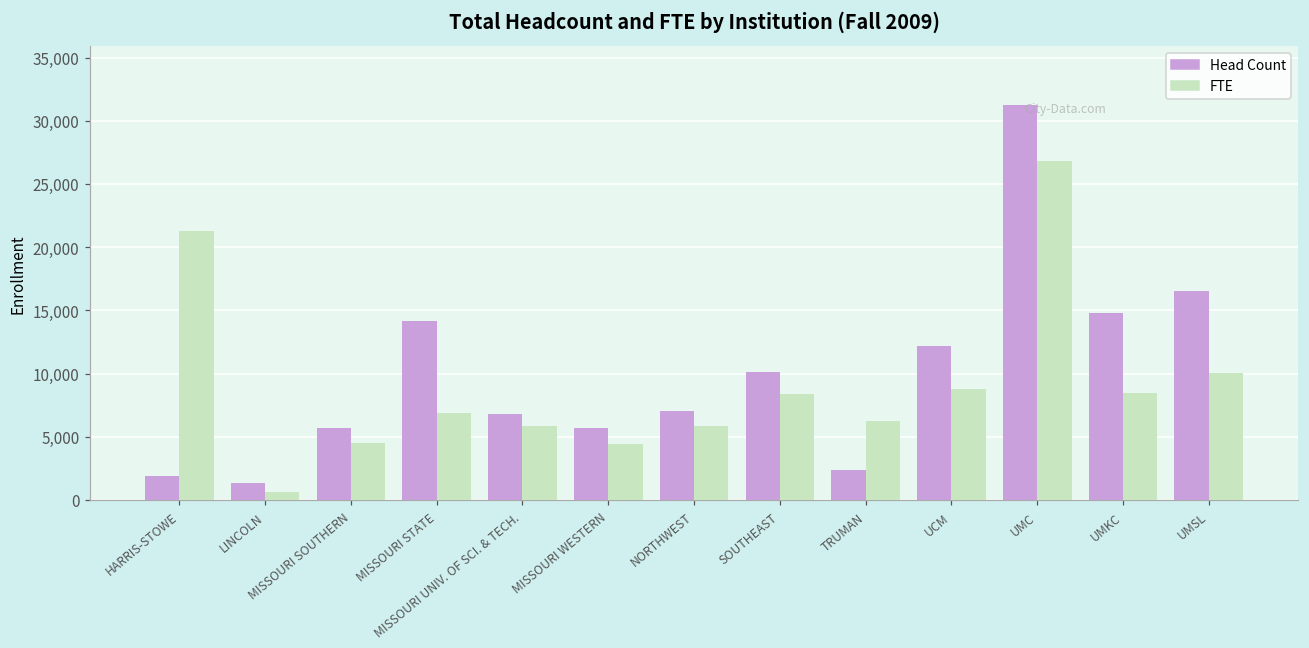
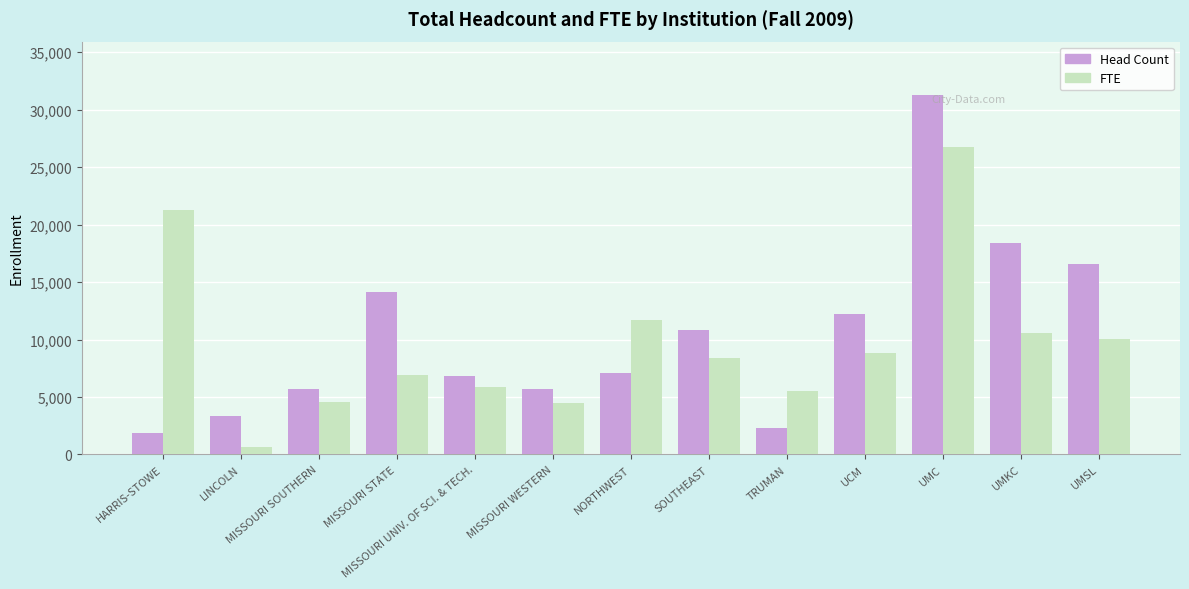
  {
    "Head Count": {
      "HARRIS-STOWE": "1,900",
-     "LINCOLN": "1,400",
+     "LINCOLN": "3,300",
      "MISSOURI SOUTHERN": "5,700",
      "MISSOURI STATE": "14,200",
      "MISSOURI UNIV. OF SCI. & TECH.": "6,800",
      "MISSOURI WESTERN": "5,700",
      "NORTHWEST": "7,100",
-     "SOUTHEAST": "10,100",
+     "SOUTHEAST": "10,800",
      "TRUMAN": "2,300",
      "UCM": "12,200",
      "UMC": "31,200",
-     "UMKC": "14,800",
+     "UMKC": "18,400",
      "UMSL": "16,500"
    },
    "FTE": {
      "HARRIS-STOWE": "21,300",
      "LINCOLN": "700",
      "MISSOURI SOUTHERN": "4,500",
      "MISSOURI STATE": "6,900",
      "MISSOURI UNIV. OF SCI. & TECH.": "5,900",
      "MISSOURI WESTERN": "4,500",
-     "NORTHWEST": "5,900",
+     "NORTHWEST": "11,700",
      "SOUTHEAST": "8,400",
-     "TRUMAN": "6,200",
+     "TRUMAN": "5,500",
      "UCM": "8,800",
      "UMC": "26,800",
-     "UMKC": "8,500",
+     "UMKC": "10,600",
      "UMSL": "10,000"
    }
  }
